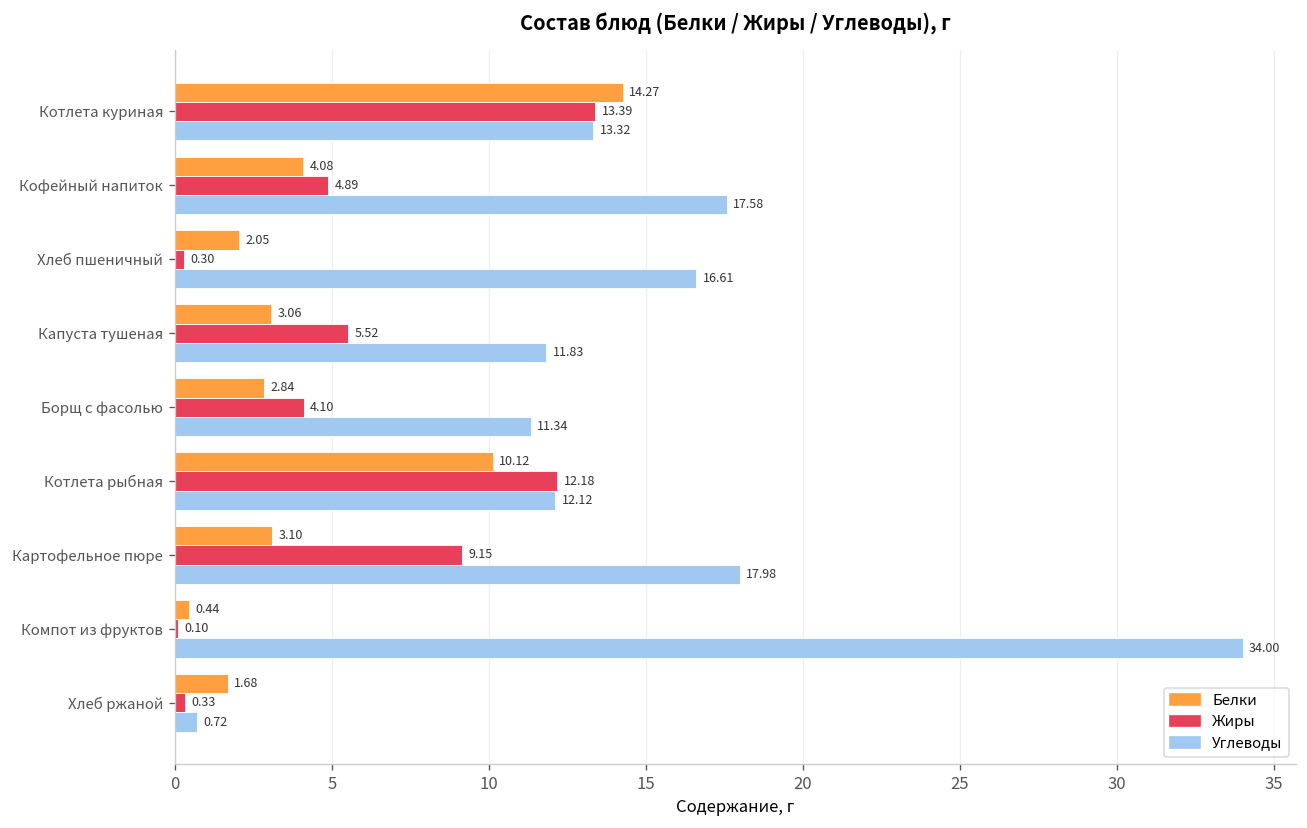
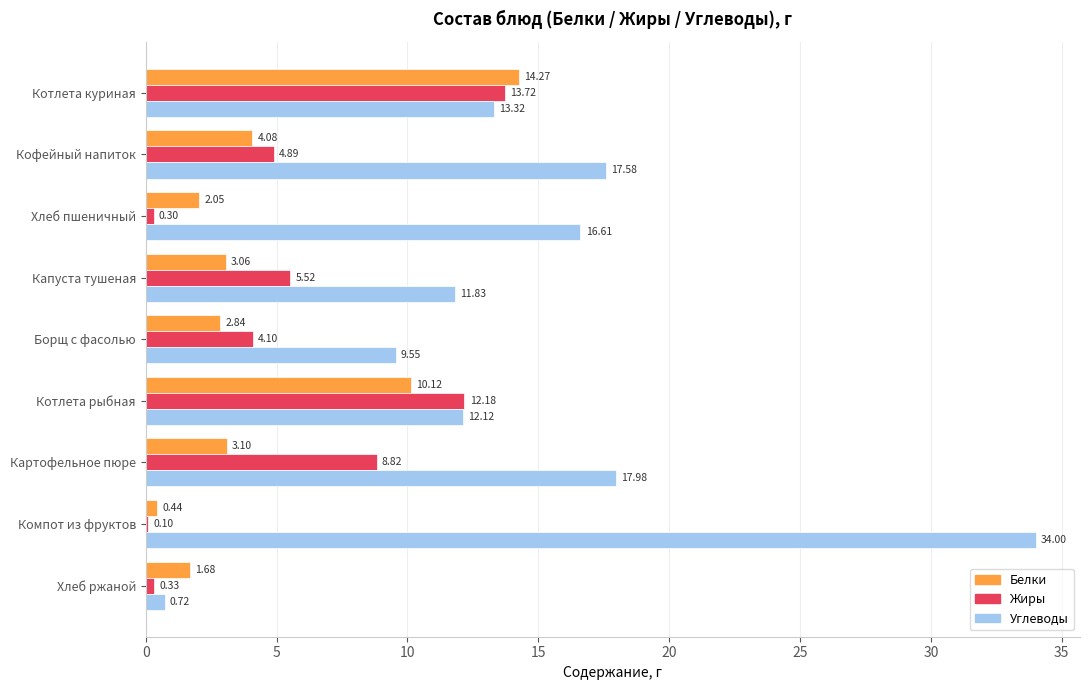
  {
    "Белки": {
      "Котлета куриная": 14.27,
      "Кофейный напиток": 4.08,
      "Хлеб пшеничный": 2.05,
      "Капуста тушеная": 3.06,
      "Борщ с фасолью": 2.84,
      "Котлета рыбная": 10.12,
      "Картофельное пюре": 3.10,
      "Компот из фруктов": 0.44,
      "Хлеб ржаной": 1.68
    },
    "Жиры": {
-     "Котлета куриная": 13.39,
+     "Котлета куриная": 13.72,
      "Кофейный напиток": 4.89,
      "Хлеб пшеничный": 0.30,
      "Капуста тушеная": 5.52,
      "Борщ с фасолью": 4.10,
      "Котлета рыбная": 12.18,
-     "Картофельное пюре": 9.15,
+     "Картофельное пюре": 8.82,
      "Компот из фруктов": 0.10,
      "Хлеб ржаной": 0.33
    },
    "Углеводы": {
      "Котлета куриная": 13.32,
      "Кофейный напиток": 17.58,
      "Хлеб пшеничный": 16.61,
      "Капуста тушеная": 11.83,
-     "Борщ с фасолью": 11.34,
+     "Борщ с фасолью": 9.55,
      "Котлета рыбная": 12.12,
      "Картофельное пюре": 17.98,
      "Компот из фруктов": 34.00,
      "Хлеб ржаной": 0.72
    }
  }
